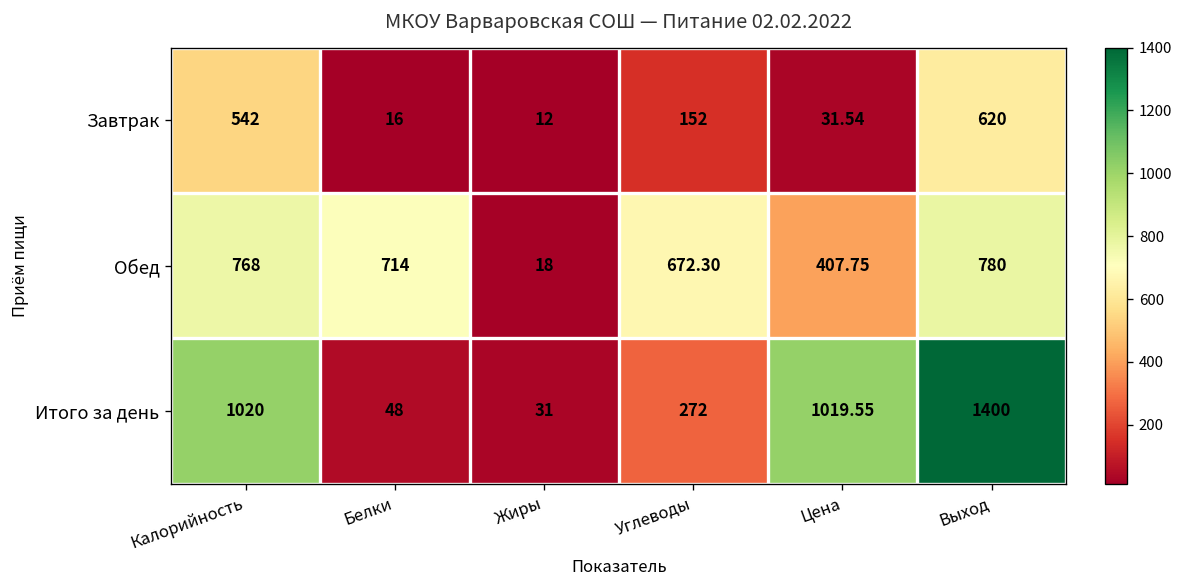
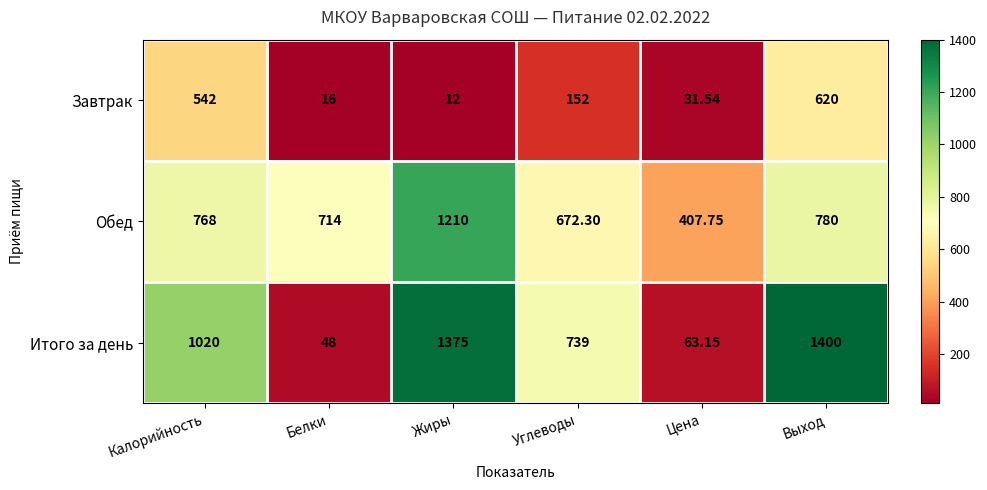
  {
    "Завтрак": {
      "Калорийность": 542,
      "Белки": 16,
      "Жиры": 12,
      "Углеводы": 152,
      "Цена": 31.54,
      "Выход": 620
    },
    "Обед": {
      "Калорийность": 768,
      "Белки": 714,
-     "Жиры": 18,
+     "Жиры": 1210,
      "Углеводы": 672.30,
      "Цена": 407.75,
      "Выход": 780
    },
    "Итого за день": {
      "Калорийность": 1020,
      "Белки": 48,
-     "Жиры": 31,
-     "Углеводы": 272,
-     "Цена": 1019.55,
+     "Жиры": 1375,
+     "Углеводы": 739,
+     "Цена": 63.15,
      "Выход": 1400
    }
  }
